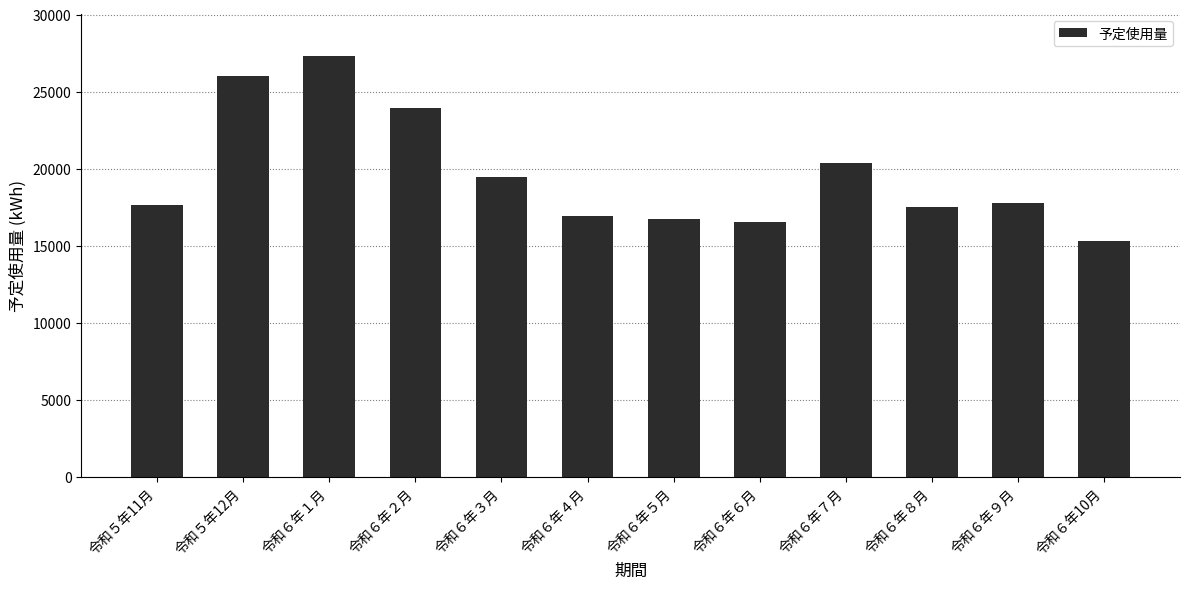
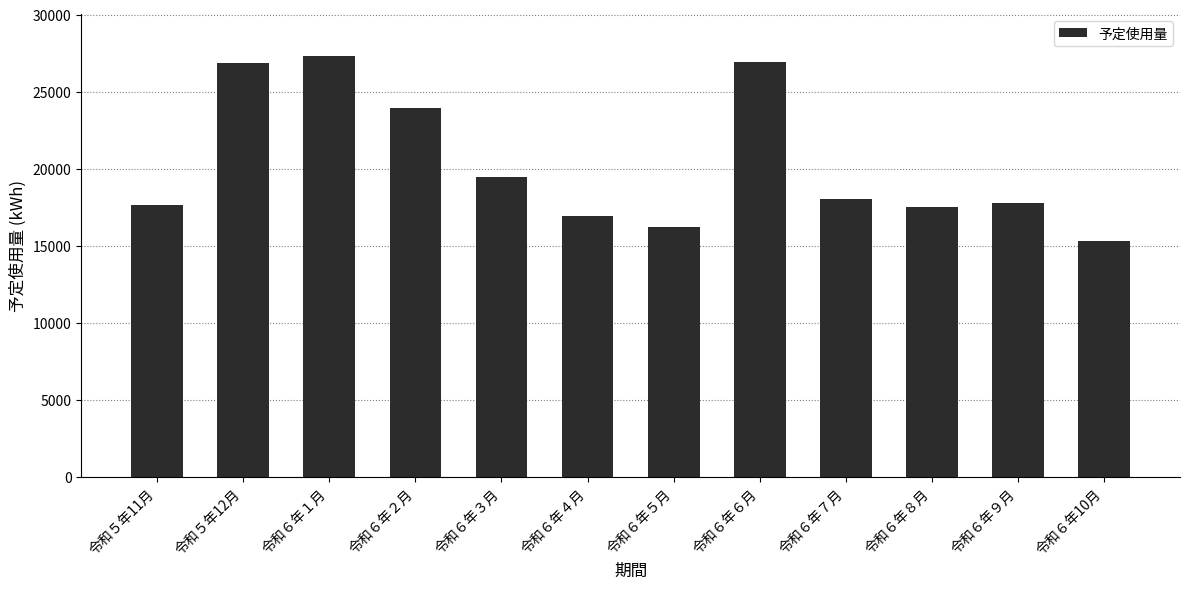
  {
    "令和５年11月": 17700,
-   "令和５年12月": 26000,
+   "令和５年12月": 26900,
    "令和６年１月": 27300,
    "令和６年２月": 23900,
    "令和６年３月": 19400,
    "令和６年４月": 16900,
-   "令和６年５月": 16700,
-   "令和６年６月": 16500,
-   "令和６年７月": 20300,
+   "令和６年５月": 16200,
+   "令和６年６月": 26900,
+   "令和６年７月": 18000,
    "令和６年８月": 17500,
    "令和６年９月": 17800,
    "令和６年10月": 15300
  }
